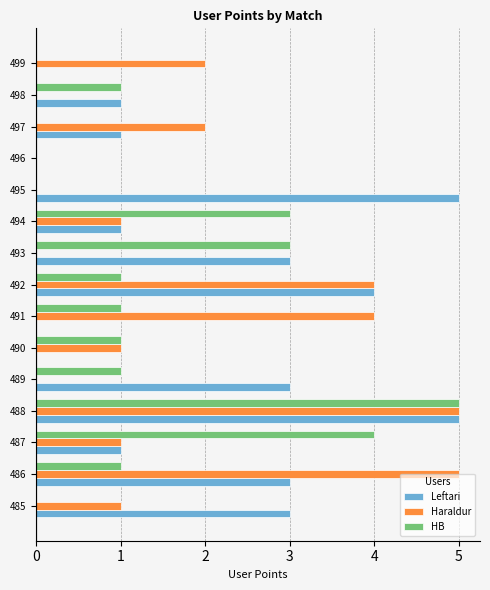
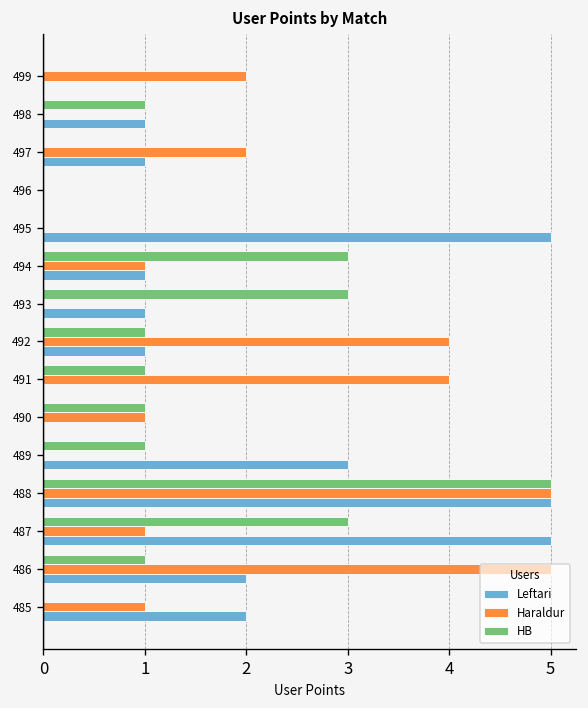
  {
    "Leftari": {
      "499": 0,
      "498": 1,
      "497": 1,
      "496": 0,
      "495": 5,
      "494": 1,
-     "493": 3,
-     "492": 4,
+     "493": 1,
+     "492": 1,
      "491": 0,
      "490": 0,
      "489": 3,
      "488": 5,
-     "487": 1,
-     "486": 3,
-     "485": 3
+     "487": 5,
+     "486": 2,
+     "485": 2
    },
    "Haraldur": {
      "499": 2,
      "498": 0,
      "497": 2,
      "496": 0,
      "495": 0,
      "494": 1,
      "493": 0,
      "492": 4,
      "491": 4,
      "490": 1,
      "489": 0,
      "488": 5,
      "487": 1,
      "485": 1
    },
    "HB": {
      "499": 0,
      "498": 1,
      "497": 0,
      "496": 0,
      "495": 0,
      "494": 3,
      "493": 3,
      "492": 1,
      "491": 1,
      "490": 1,
      "489": 1,
      "488": 5,
-     "487": 4,
+     "487": 3,
      "486": 1,
      "485": 0
    }
  }
